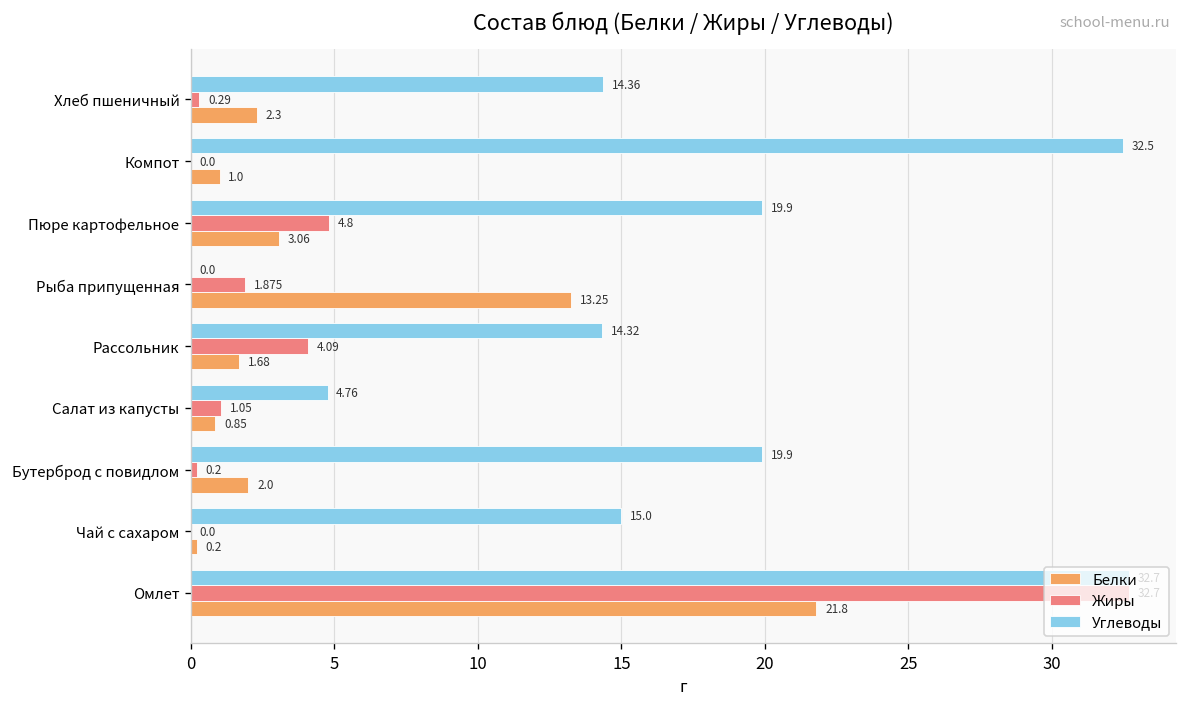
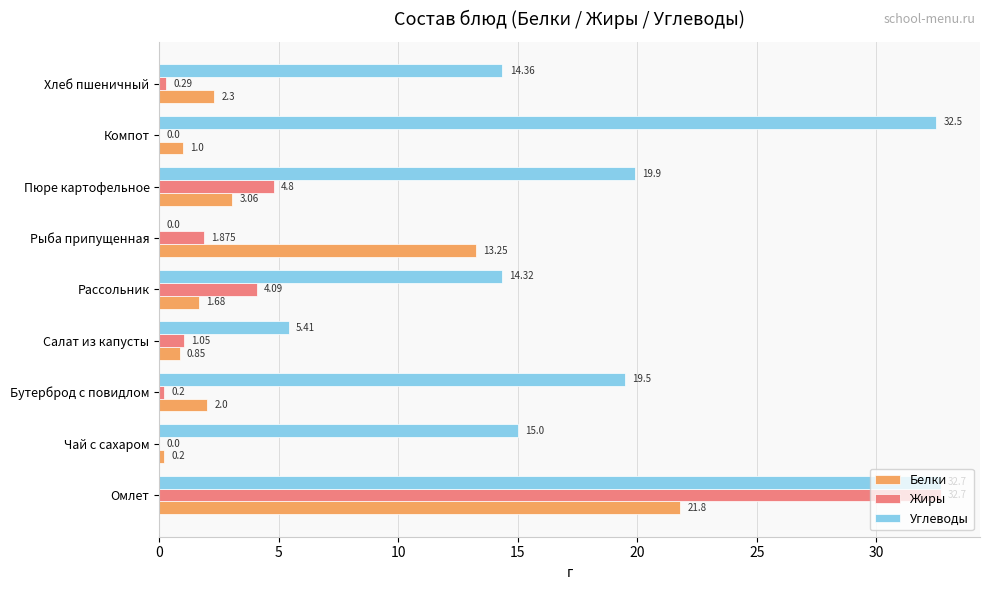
  {
    "Углеводы": {
      "Хлеб пшеничный": 14.36,
      "Компот": 32.5,
      "Пюре картофельное": 19.9,
      "Рыба припущенная": 0.0,
      "Рассольник": 14.32,
-     "Салат из капусты": 4.76,
-     "Бутерброд с повидлом": 19.9,
+     "Салат из капусты": 5.41,
+     "Бутерброд с повидлом": 19.5,
      "Чай с сахаром": 15.0
    }
  }
